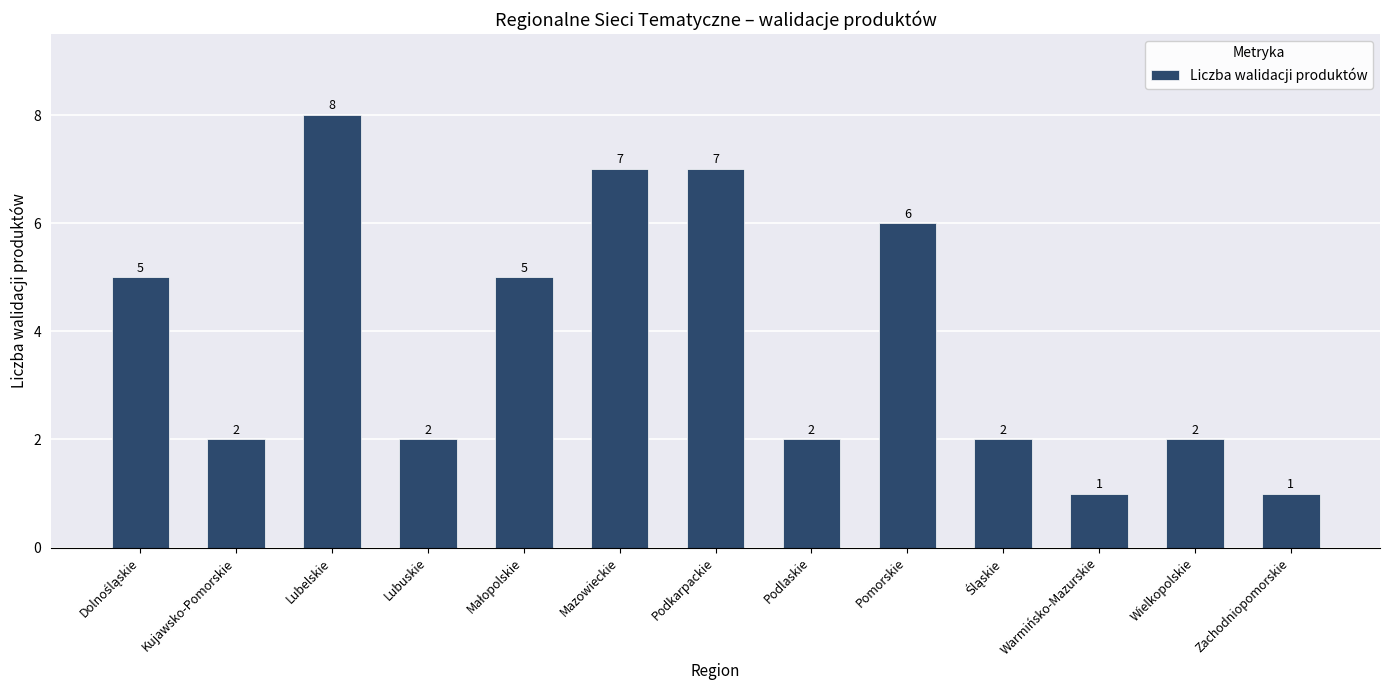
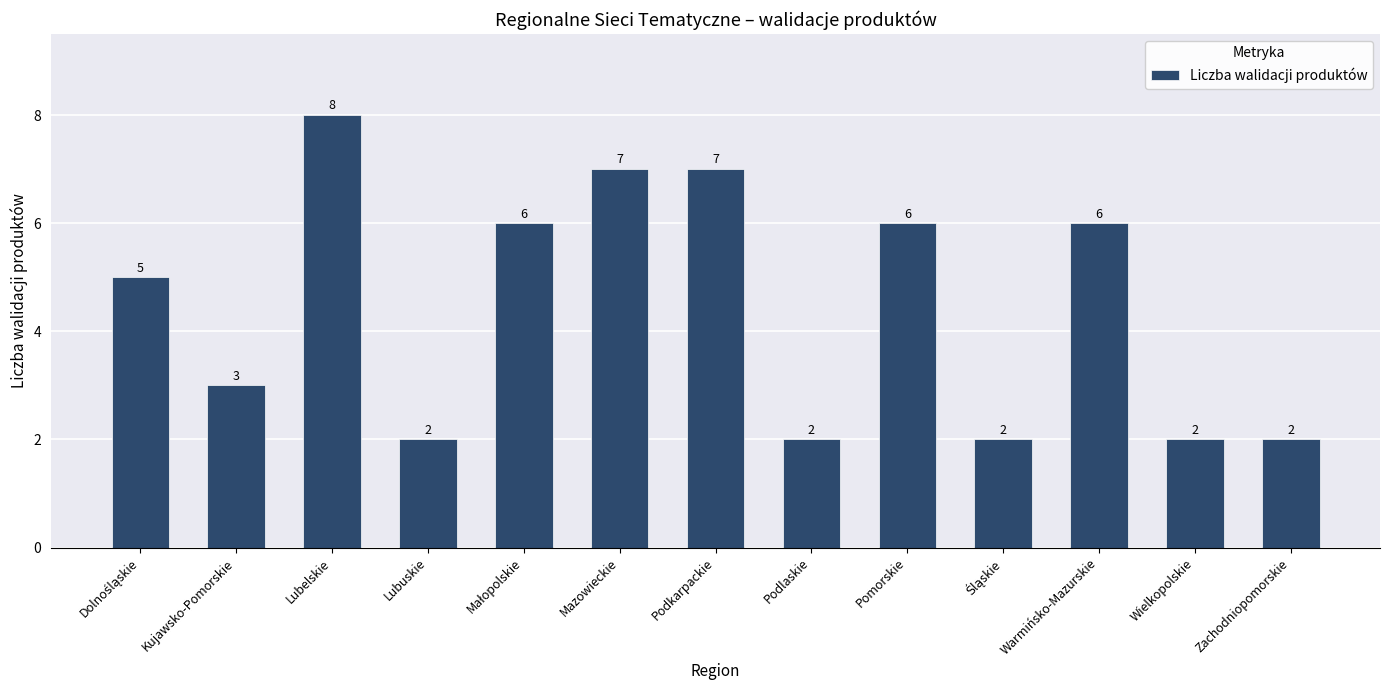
  {
    "Dolnośląskie": 5,
-   "Kujawsko-Pomorskie": 2,
+   "Kujawsko-Pomorskie": 3,
    "Lubelskie": 8,
    "Lubuskie": 2,
-   "Małopolskie": 5,
+   "Małopolskie": 6,
    "Mazowieckie": 7,
    "Podkarpackie": 7,
    "Podlaskie": 2,
    "Pomorskie": 6,
    "Śląskie": 2,
-   "Warmińsko-Mazurskie": 1,
+   "Warmińsko-Mazurskie": 6,
    "Wielkopolskie": 2,
-   "Zachodniopomorskie": 1
+   "Zachodniopomorskie": 2
  }
